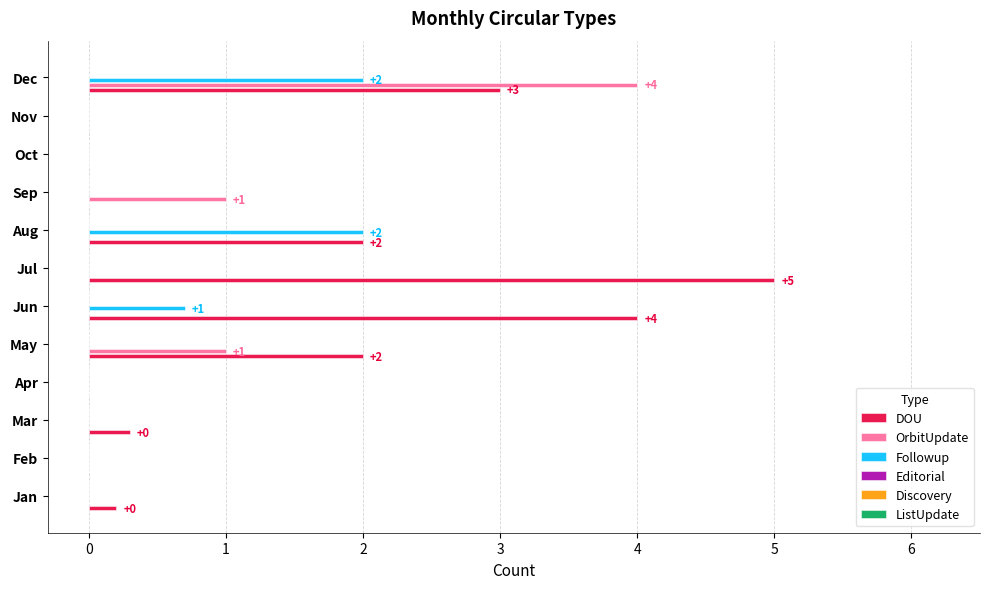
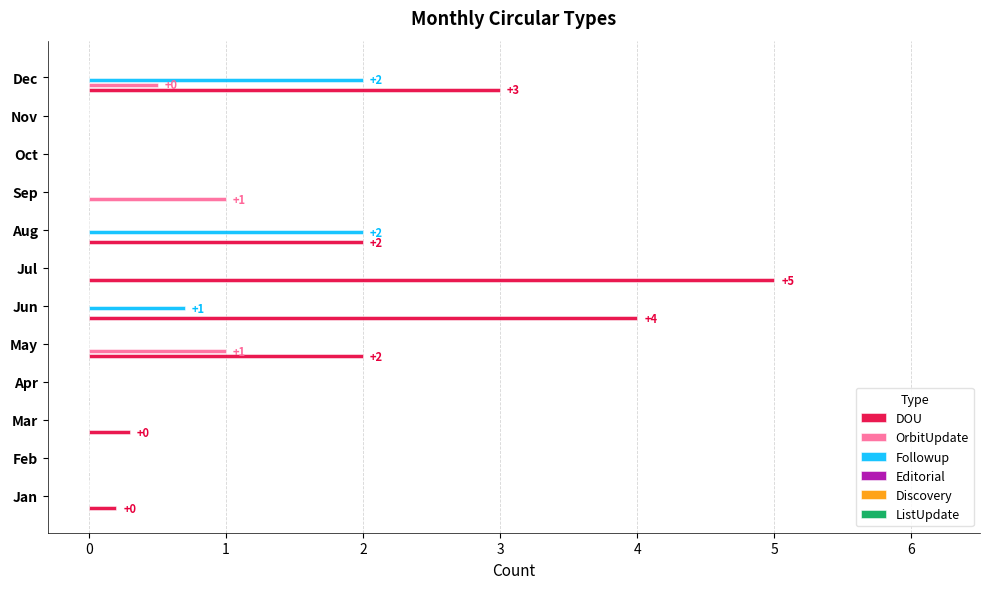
  {
    "DOU": {
      "Dec": "+3",
      "Jul": "+5",
      "Jun": "+4",
      "May": "+2",
      "Mar": "+0",
      "Jan": "+0"
    },
    "OrbitUpdate": {
-     "Dec": "+4",
+     "Dec": "+0",
      "Sep": "+1",
      "May": "+1"
    },
    "Followup": {
      "Dec": "+2",
      "Jun": "+1"
    },
    "Editorial": {
      "Dec": "0.00",
      "Nov": "0.00",
      "Oct": "0.00",
      "Sep": "0.00",
      "Aug": "0.00",
      "Jul": "0.00",
      "Jun": "0.00",
      "May": "0.00",
      "Apr": "0.00",
      "Mar": "0.00",
      "Feb": "0.00",
      "Jan": "0.00"
    },
    "Discovery": {
      "Dec": "0.00",
      "Nov": "0.00",
      "Oct": "0.00",
      "Sep": "0.00",
      "Aug": "0.00",
      "Jul": "0.00",
      "Jun": "0.00",
      "May": "0.00",
      "Apr": "0.00",
      "Mar": "0.00",
      "Feb": "0.00",
      "Jan": "0.00"
    },
    "ListUpdate": {
      "Dec": "0.00",
      "Nov": "0.00",
      "Oct": "0.00",
      "Sep": "0.00",
      "Aug": "0.00",
      "Jul": "0.00",
      "Jun": "0.00",
      "May": "0.00",
      "Apr": "0.00",
      "Mar": "0.00",
      "Feb": "0.00",
      "Jan": "0.00"
    }
  }
